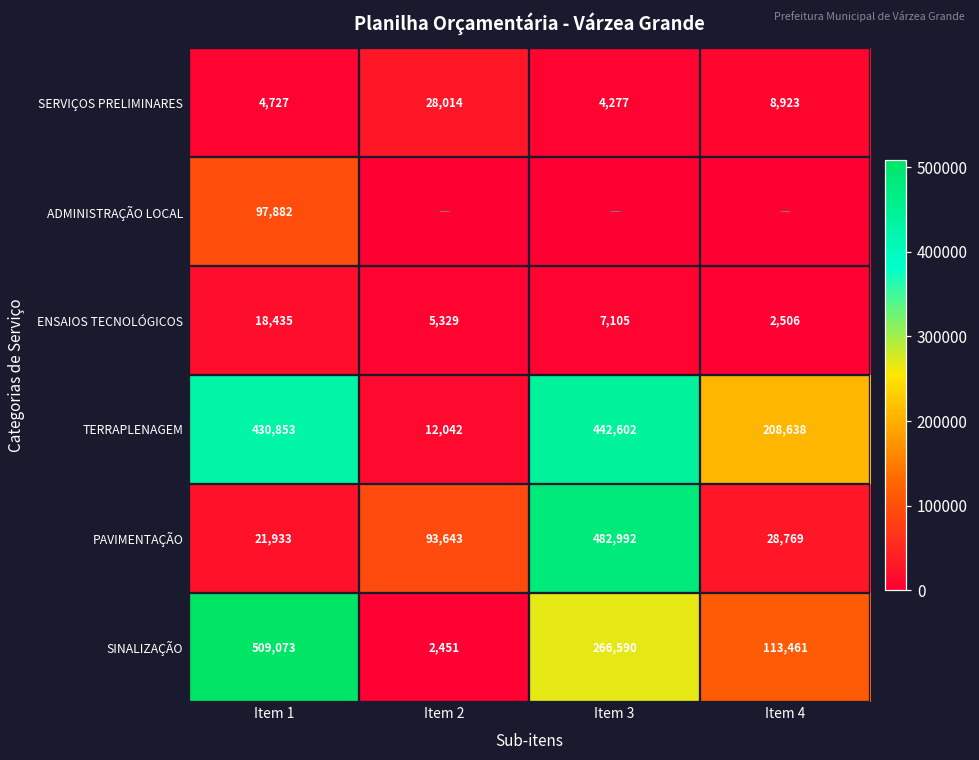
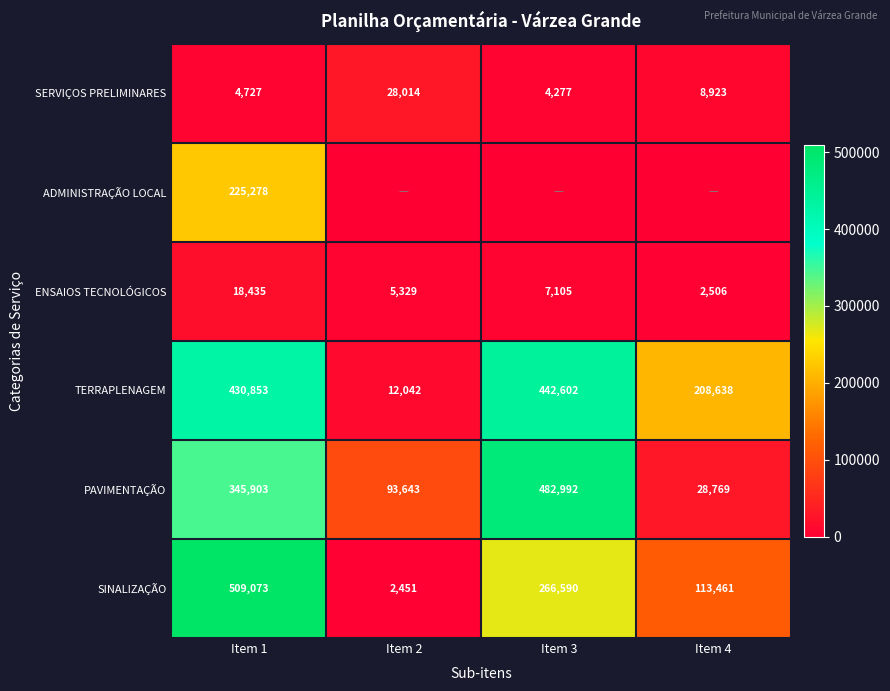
  {
    "SERVIÇOS PRELIMINARES": {
      "Item 1": "4,727",
      "Item 2": "28,014",
      "Item 3": "4,277",
      "Item 4": "8,923"
    },
    "ADMINISTRAÇÃO LOCAL": {
-     "Item 1": "97,882"
+     "Item 1": "225,278"
    },
    "ENSAIOS TECNOLÓGICOS": {
      "Item 1": "18,435",
      "Item 2": "5,329",
      "Item 3": "7,105",
      "Item 4": "2,506"
    },
    "TERRAPLENAGEM": {
      "Item 1": "430,853",
      "Item 2": "12,042",
      "Item 3": "442,602",
      "Item 4": "208,638"
    },
    "PAVIMENTAÇÃO": {
-     "Item 1": "21,933",
+     "Item 1": "345,903",
      "Item 2": "93,643",
      "Item 3": "482,992",
      "Item 4": "28,769"
    },
    "SINALIZAÇÃO": {
      "Item 1": "509,073",
      "Item 2": "2,451",
      "Item 3": "266,590",
      "Item 4": "113,461"
    }
  }
